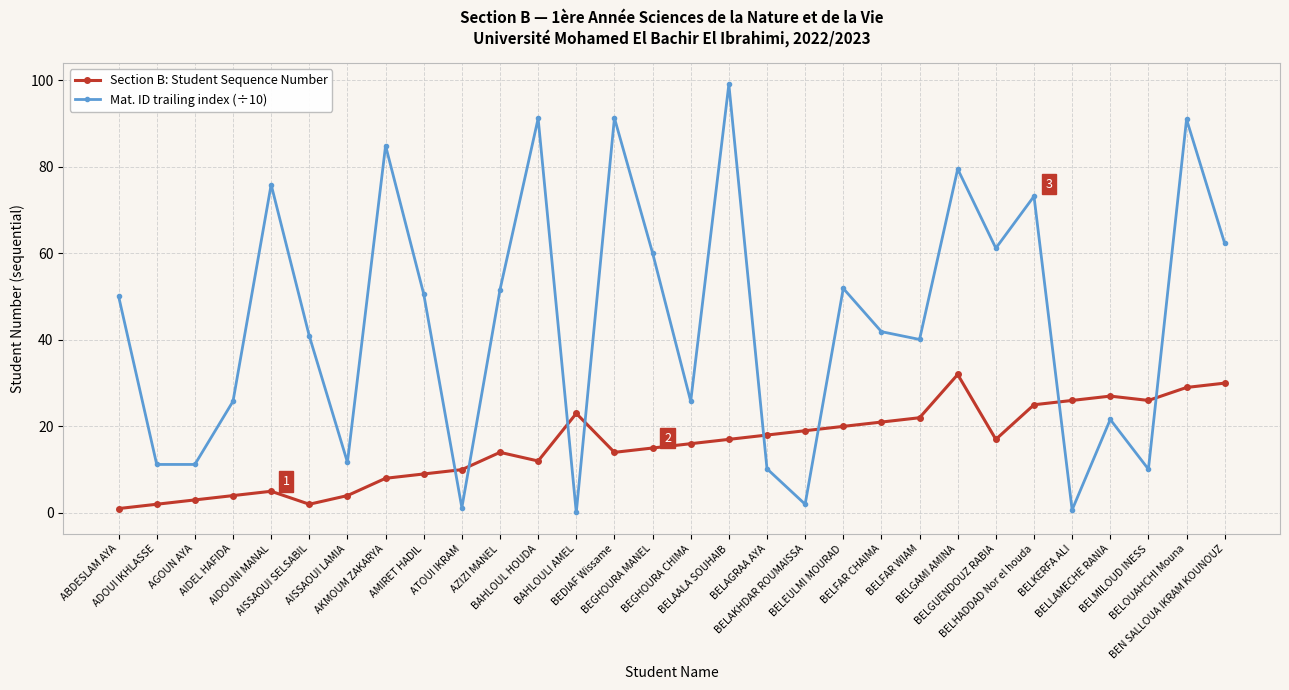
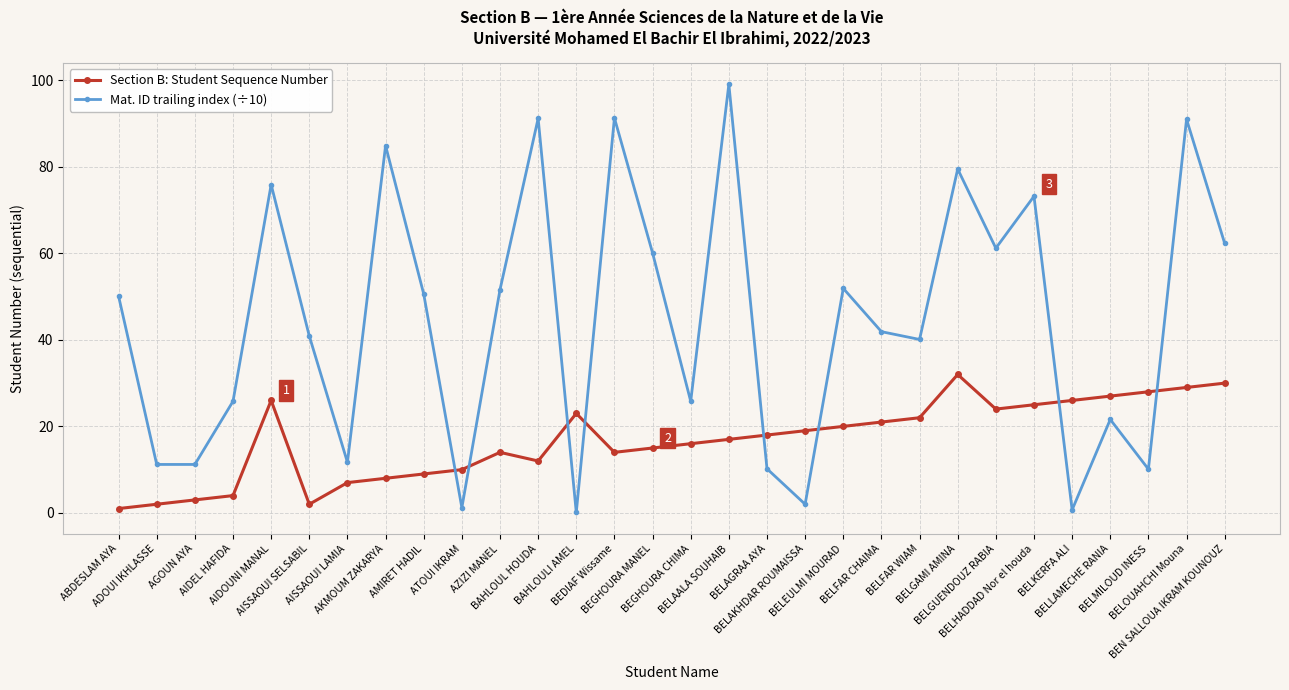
  {
    "Section B: Student Sequence Number": {
      "ABDESLAM AYA": 1,
      "ADOUI IKHLASSE": 2,
      "AGOUN AYA": 3,
      "AIDEL HAFIDA": 4,
-     "AIDOUNI MANAL": 5,
+     "AIDOUNI MANAL": 26,
      "AISSAOUI SELSABIL": 2,
-     "AISSAOUI LAMIA": 4,
+     "AISSAOUI LAMIA": 7,
      "AKMOUM ZAKARYA": 8,
      "AMIRET HADIL": 9,
      "ATOUI IKRAM": 10,
      "AZIZI MANEL": 14,
      "BAHLOUL HOUDA": 12,
      "BAHLOULI AMEL": 23,
      "BEDIAF Wissame": 14,
      "BEGHOURA CHIMA": 16,
      "BELAALA SOUHAIB": 17,
      "BELAGRAA AYA": 18,
      "BELAKHDAR ROUMAISSA": 19,
      "BELEULMI MOURAD": 20,
      "BELFAR CHAIMA": 21,
      "BELFAR WIAM": 22,
      "BELGAMI AMINA": 32,
-     "BELGUENDOUZ RABIA": 17,
+     "BELGUENDOUZ RABIA": 24,
      "BELHADDAD Nor el houda": 25,
      "BELKERFA ALI": 26,
      "BELLAMECHE RANIA": 27,
-     "BELMILOUD INESS": 26,
+     "BELMILOUD INESS": 28,
      "BELOUAHCHI Mouna": 29,
      "BEN SALLOUA IKRAM KOUNOUZ": 30
    },
    "Mat. ID trailing index (÷10)": {
      "ABDESLAM AYA": 50,
      "ADOUI IKHLASSE": 11,
      "AGOUN AYA": 11,
      "AIDEL HAFIDA": 26,
      "AIDOUNI MANAL": 76,
      "AISSAOUI SELSABIL": 41,
      "AISSAOUI LAMIA": 12,
      "AKMOUM ZAKARYA": 85,
      "AMIRET HADIL": 51,
      "ATOUI IKRAM": 1,
      "AZIZI MANEL": 52,
      "BAHLOUL HOUDA": 91,
      "BAHLOULI AMEL": 0,
      "BEDIAF Wissame": 91,
      "BEGHOURA MANEL": 60,
      "BEGHOURA CHIMA": 26,
      "BELAALA SOUHAIB": 99,
      "BELAGRAA AYA": 10,
      "BELAKHDAR ROUMAISSA": 2,
      "BELEULMI MOURAD": 52,
      "BELFAR CHAIMA": 42,
      "BELFAR WIAM": 40,
      "BELGAMI AMINA": 80,
      "BELGUENDOUZ RABIA": 61,
      "BELKERFA ALI": 1,
      "BELLAMECHE RANIA": 22,
      "BELMILOUD INESS": 10,
      "BELOUAHCHI Mouna": 91,
      "BEN SALLOUA IKRAM KOUNOUZ": 62
    }
  }
